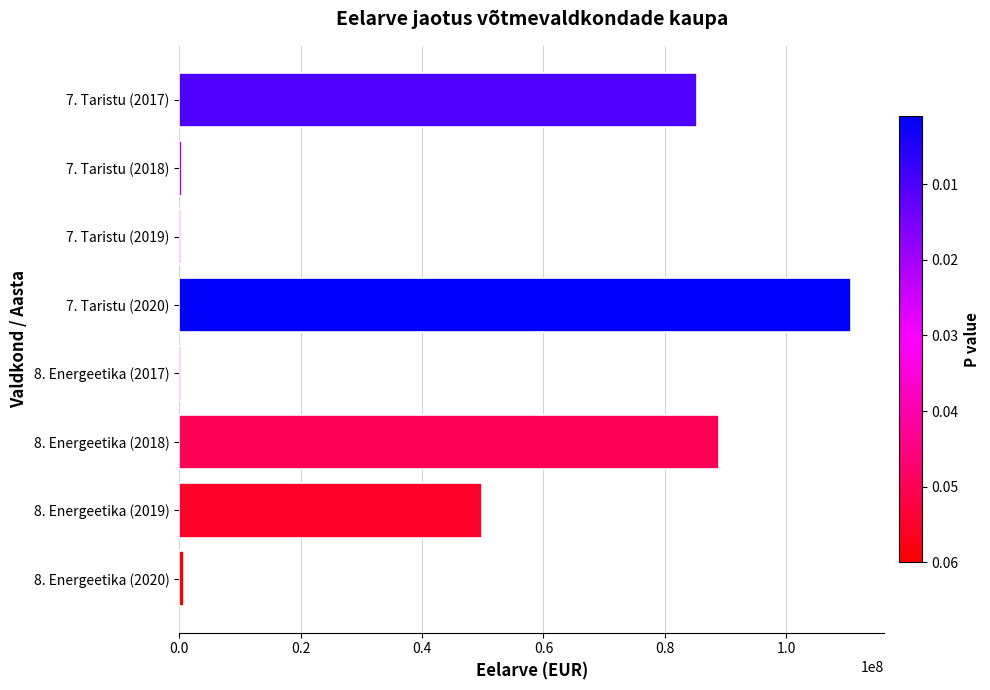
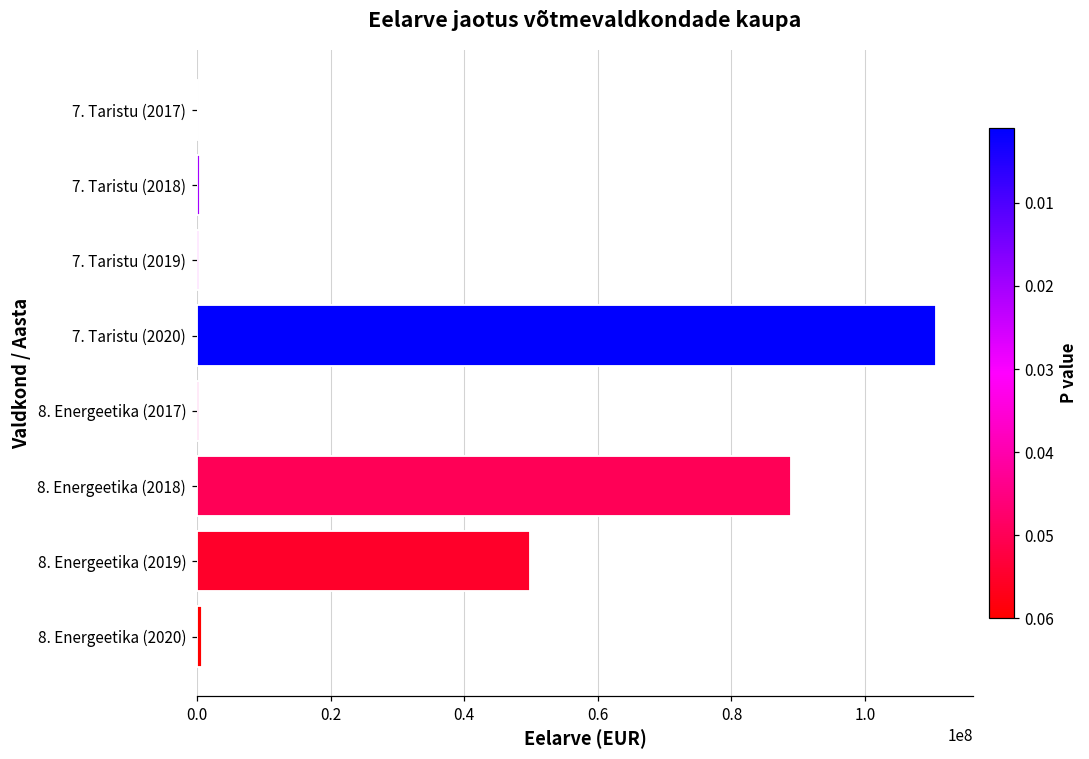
  {
-   "7. Taristu (2017)": 85000000,
+   "7. Taristu (2017)": 0,
    "7. Taristu (2018)": 1000000,
    "7. Taristu (2020)": 111000000,
    "8. Energeetika (2018)": 89000000,
    "8. Energeetika (2019)": 50000000,
    "8. Energeetika (2020)": 1000000
  }
